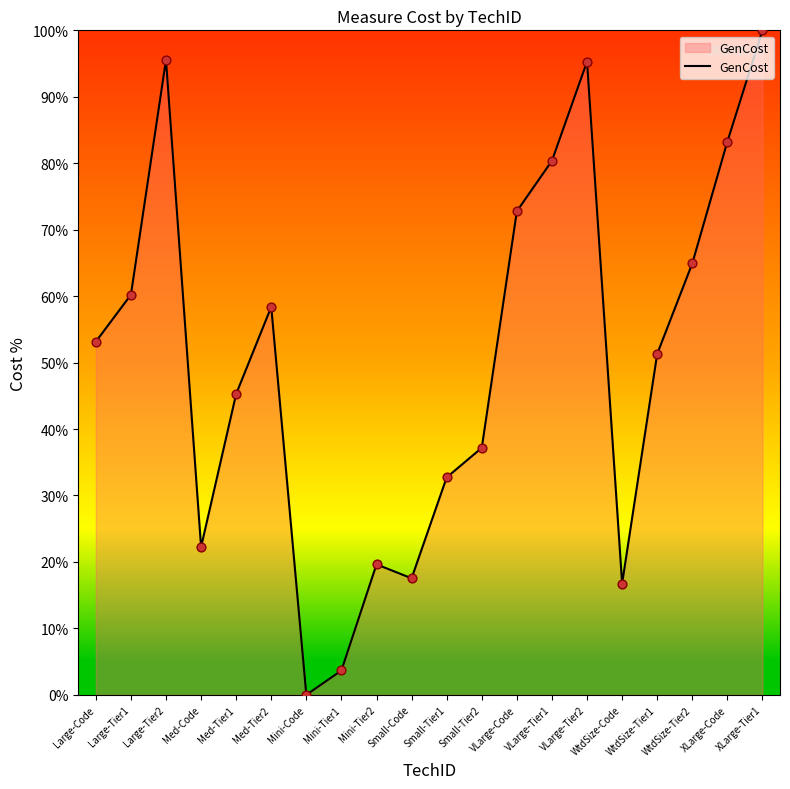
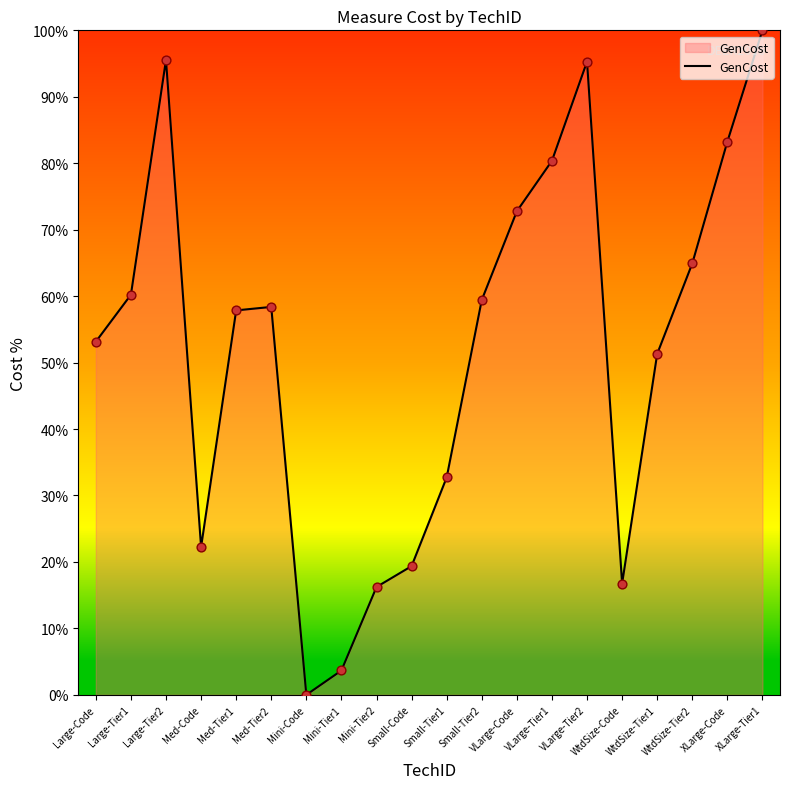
  {
    "Large-Code": "53%",
    "Large-Tier1": "60%",
    "Large-Tier2": "96%",
    "Med-Code": "22%",
-   "Med-Tier1": "45%",
+   "Med-Tier1": "58%",
    "Med-Tier2": "58%",
    "Mini-Code": "0%",
    "Mini-Tier1": "4%",
-   "Mini-Tier2": "20%",
-   "Small-Code": "18%",
+   "Mini-Tier2": "16%",
+   "Small-Code": "19%",
    "Small-Tier1": "33%",
-   "Small-Tier2": "37%",
+   "Small-Tier2": "59%",
    "VLarge-Code": "73%",
    "VLarge-Tier1": "80%",
    "VLarge-Tier2": "95%",
    "WtdSize-Code": "17%",
    "WtdSize-Tier1": "51%",
    "WtdSize-Tier2": "65%",
    "XLarge-Code": "83%",
    "XLarge-Tier1": "100%"
  }
